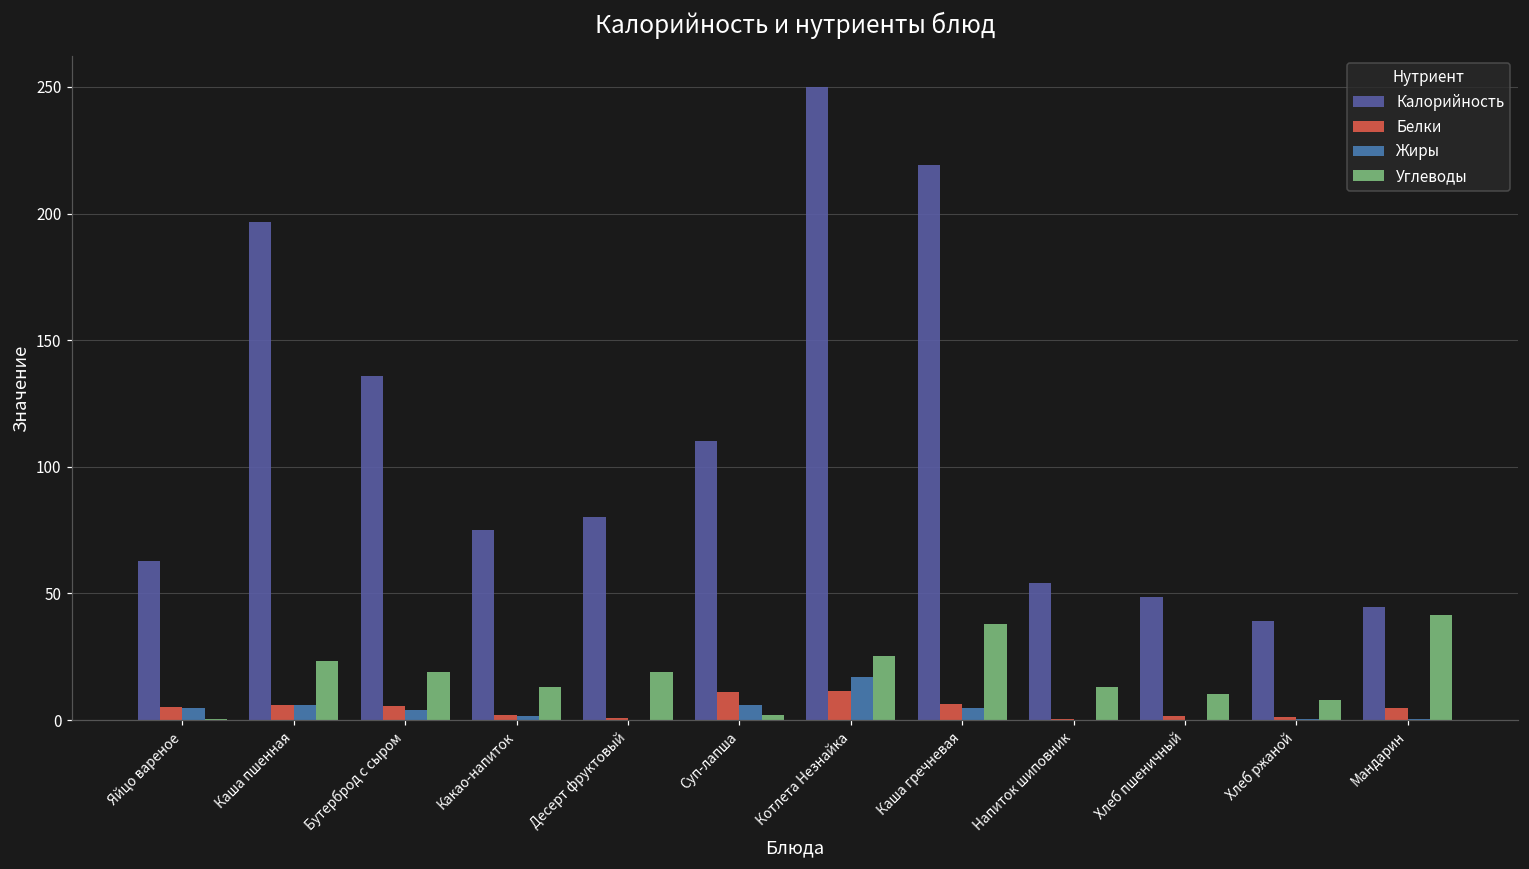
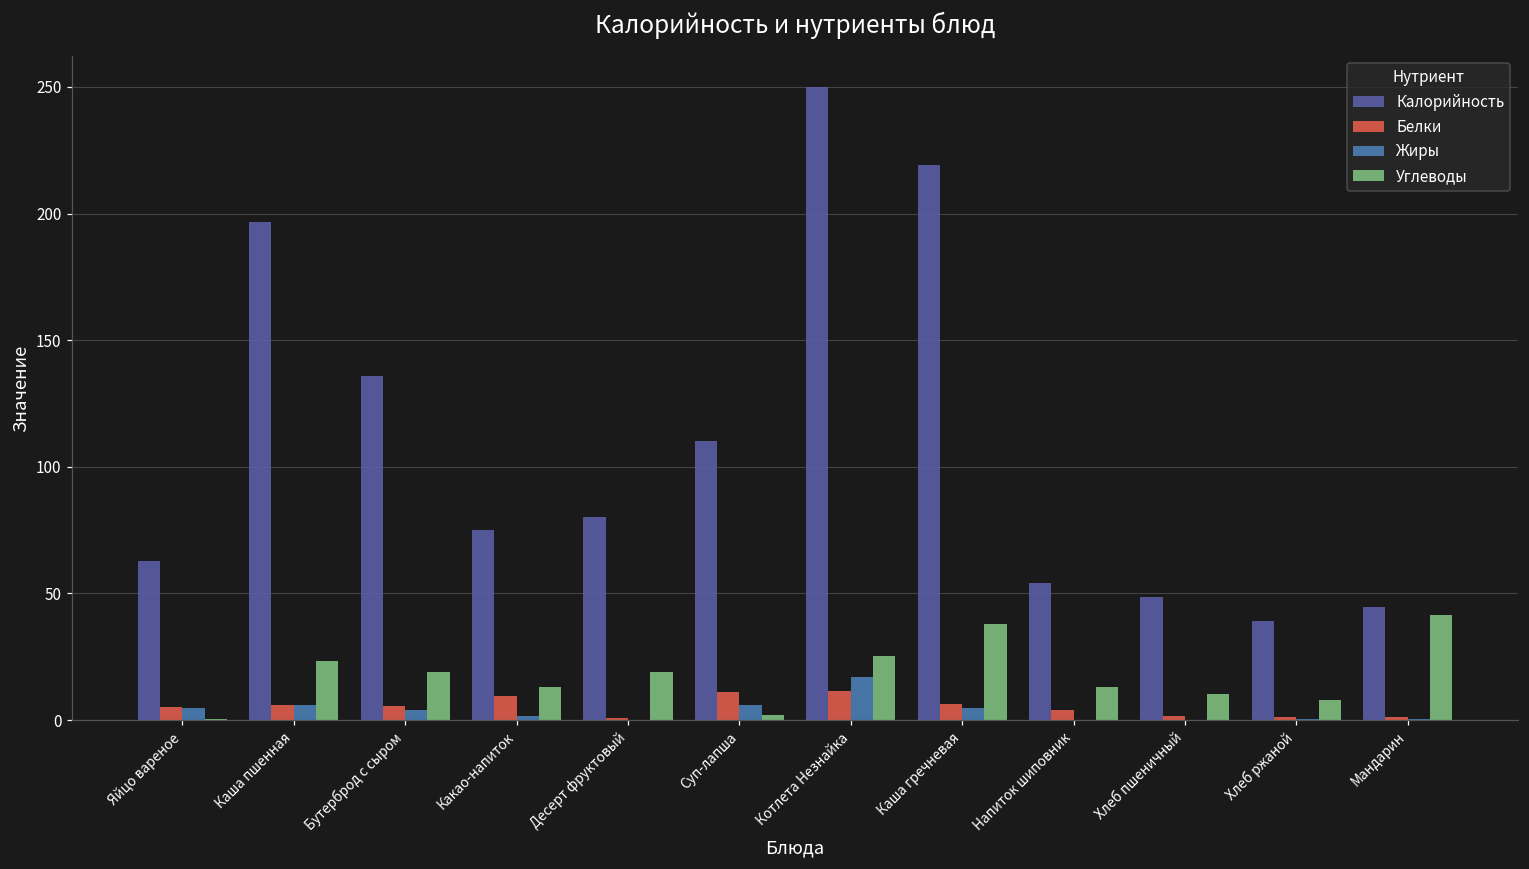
  {
    "Белки": {
      "Яйцо вареное": 5,
      "Каша пшенная": 6,
      "Бутерброд с сыром": 6,
-     "Какао-напиток": 2,
+     "Какао-напиток": 10,
      "Суп-лапша": 11,
      "Котлета Незнайка": 11,
      "Каша гречневая": 6,
-     "Напиток шиповник": 0,
+     "Напиток шиповник": 4,
      "Хлеб пшеничный": 2,
      "Хлеб ржаной": 1,
-     "Мандарин": 5
+     "Мандарин": 1
    },
    "Углеводы": {
      "Каша пшенная": 23,
      "Бутерброд с сыром": 19,
      "Какао-напиток": 13,
      "Десерт фруктовый": 19,
      "Суп-лапша": 2,
      "Котлета Незнайка": 25,
      "Каша гречневая": 38,
      "Напиток шиповник": 13,
      "Хлеб пшеничный": 10,
      "Хлеб ржаной": 8,
      "Мандарин": 42
    }
  }
